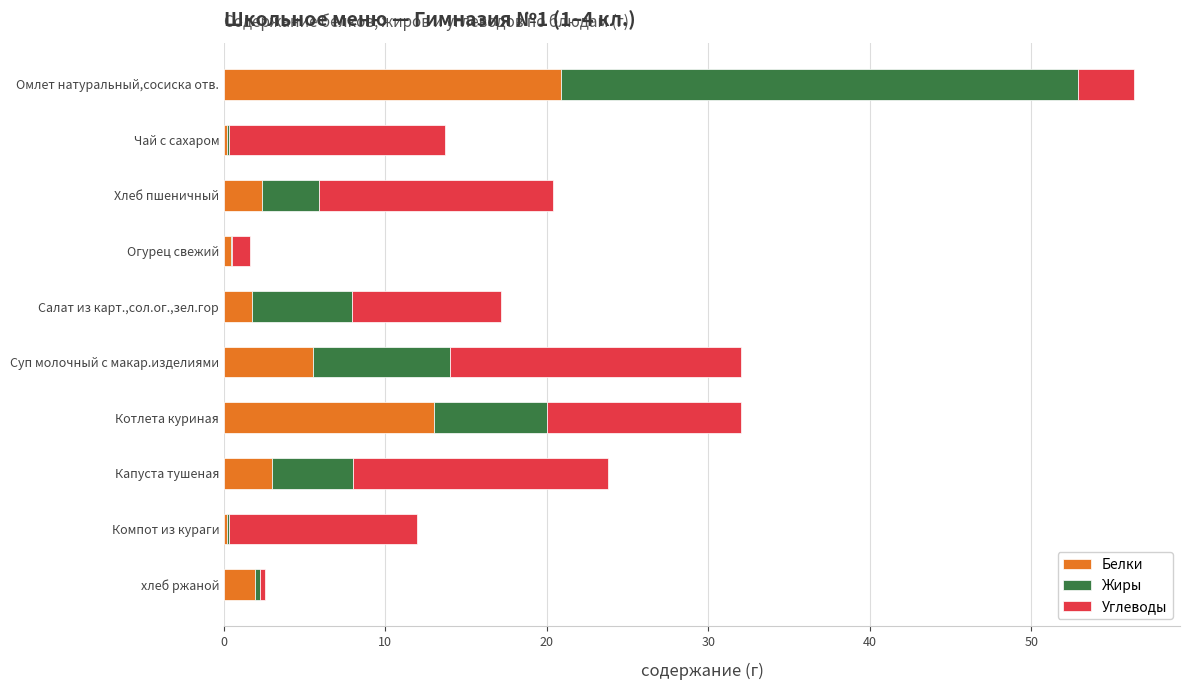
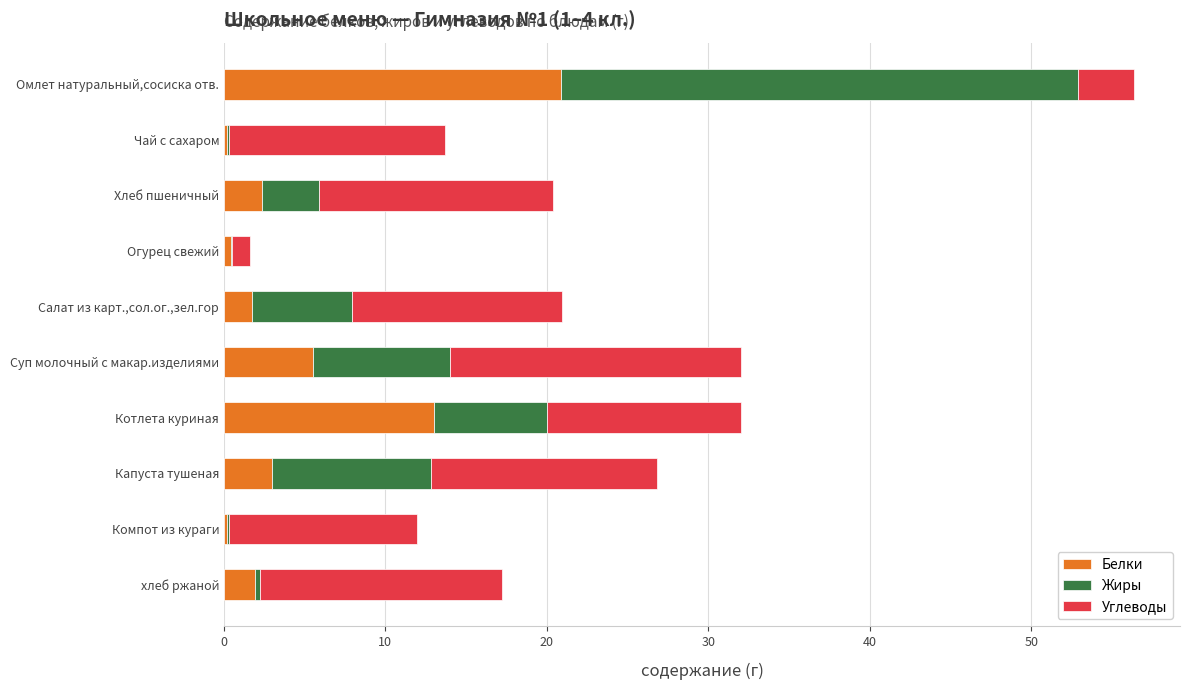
  {
    "Белки": {
      "Омлет натуральный,сосиска отв.": 20.9,
      "Чай с сахаром": 0.2,
      "Хлеб пшеничный": 2.4,
      "Огурец свежий": 0.4,
      "Салат из карт.,сол.ог.,зел.гор": 1.7,
      "Суп молочный с макар.изделиями": 5.5,
      "Котлета куриная": 13.0,
      "Капуста тушеная": 3.0,
      "Компот из кураги": 0.2,
      "хлеб ржаной": 1.9
    },
    "Жиры": {
      "Омлет натуральный,сосиска отв.": 32.0,
      "Хлеб пшеничный": 3.5,
      "Салат из карт.,сол.ог.,зел.гор": 6.2,
      "Суп молочный с макар.изделиями": 8.5,
      "Котлета куриная": 7.0,
-     "Капуста тушеная": 5.0,
+     "Капуста тушеная": 9.8,
      "хлеб ржаной": 0.3
    },
    "Углеводы": {
      "Омлет натуральный,сосиска отв.": 3.5,
      "Чай с сахаром": 13.4,
      "Хлеб пшеничный": 14.5,
      "Огурец свежий": 1.1,
-     "Салат из карт.,сол.ог.,зел.гор": 9.2,
+     "Салат из карт.,сол.ог.,зел.гор": 13.0,
      "Суп молочный с макар.изделиями": 18.0,
      "Котлета куриная": 12.0,
-     "Капуста тушеная": 15.8,
+     "Капуста тушеная": 14.0,
      "Компот из кураги": 11.7,
-     "хлеб ржаной": 0.3
+     "хлеб ржаной": 15.0
    }
  }
